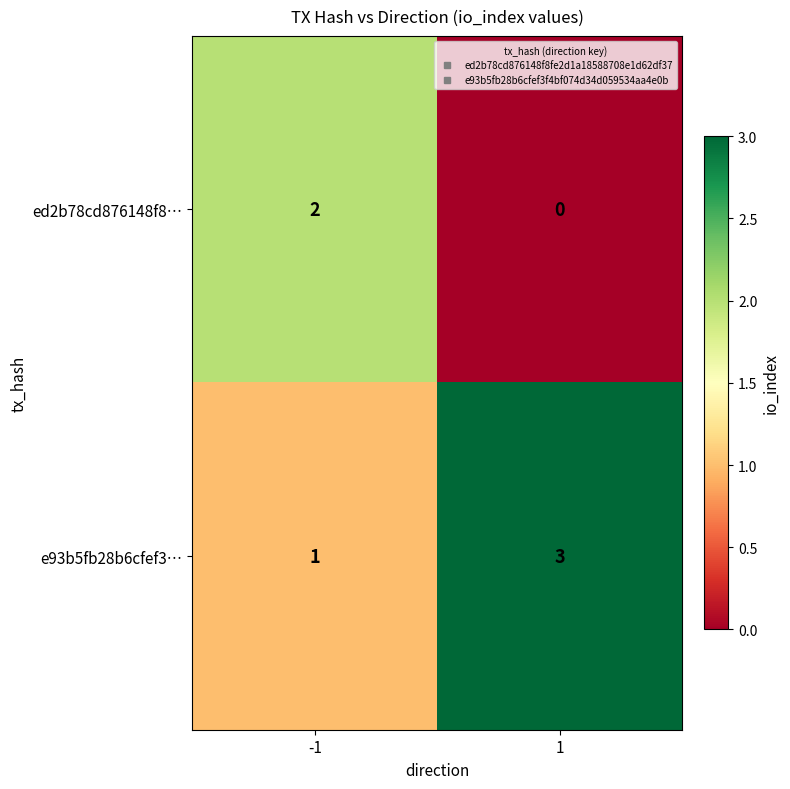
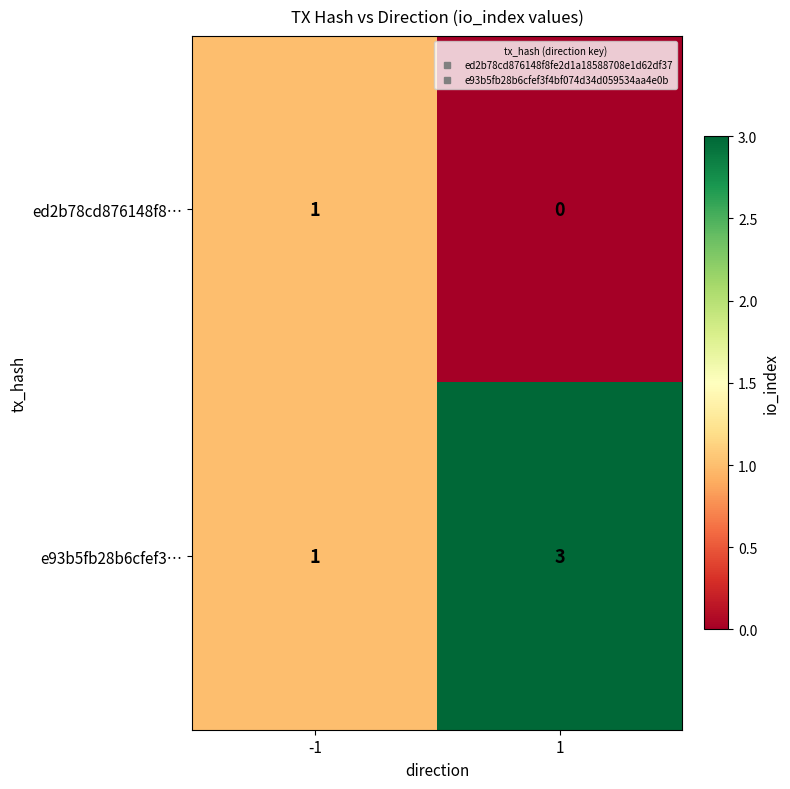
  {
    "ed2b78cd876148f8…": {
-     "-1": 2,
+     "-1": 1,
      "1": 0
    },
    "e93b5fb28b6cfef3…": {
      "-1": 1,
      "1": 3
    }
  }
